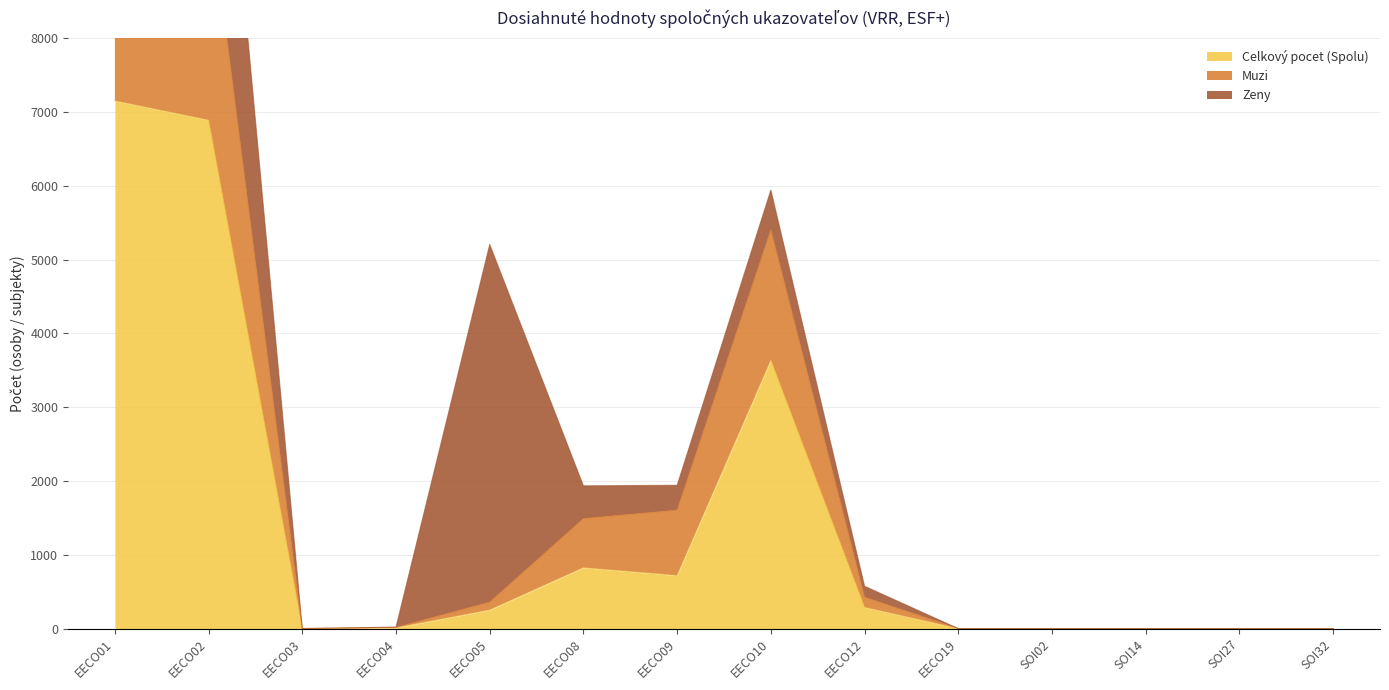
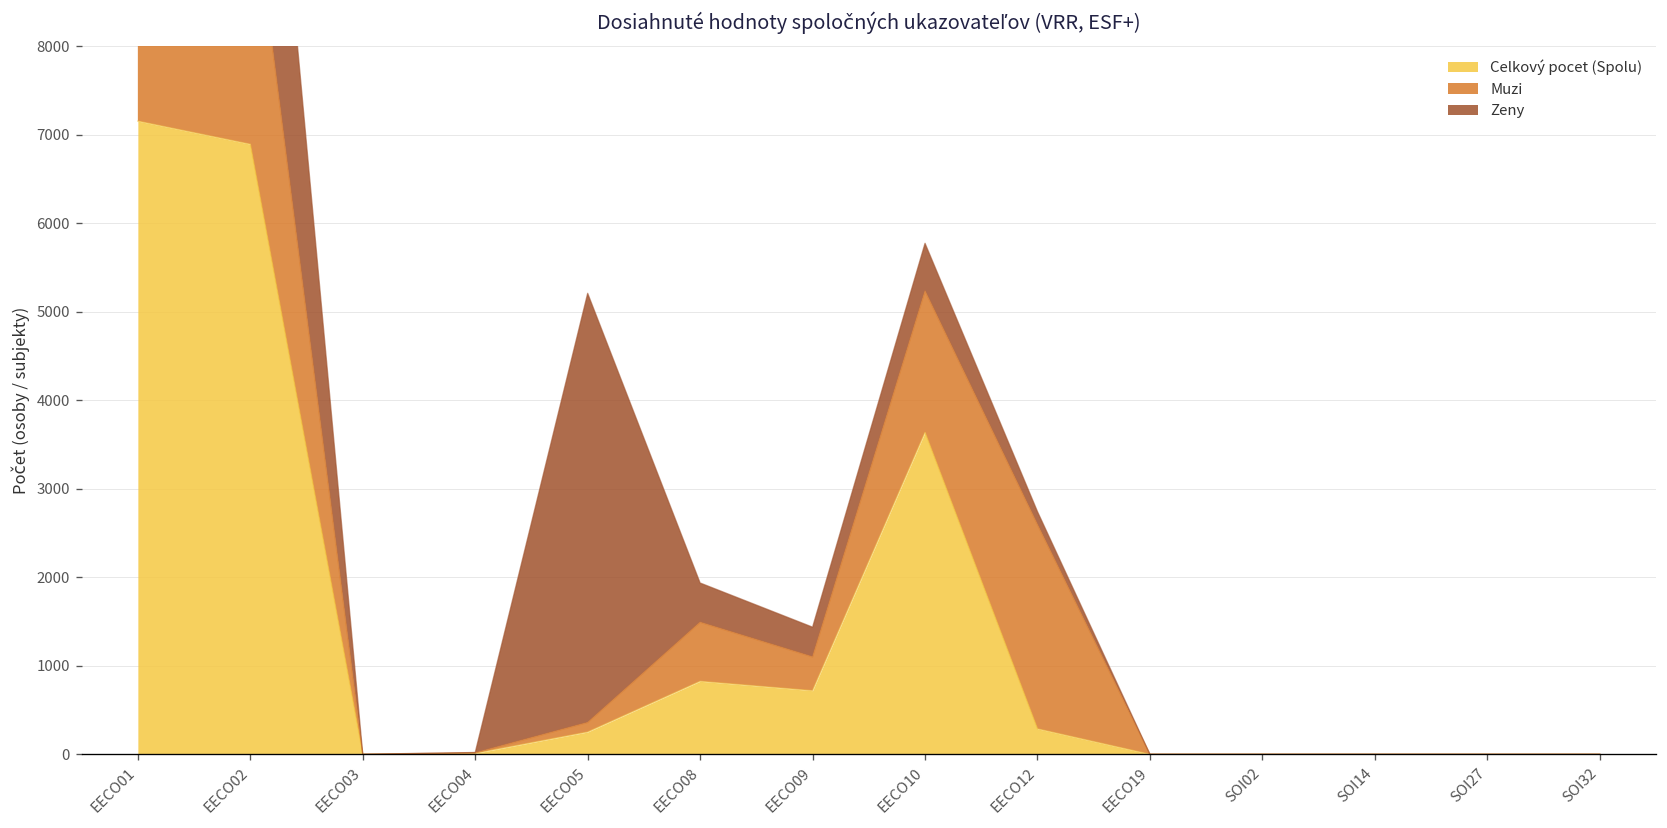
  {
    "Celkový pocet (Spolu)": {
      "EECO01": 7200,
      "EECO02": 6900,
      "EECO05": 300,
      "EECO08": 800,
      "EECO09": 700,
      "EECO10": 3600,
      "EECO12": 300
    },
    "Muzi": {
      "EECO05": 100,
      "EECO08": 700,
-     "EECO09": 900,
-     "EECO10": 1800,
-     "EECO12": 100
+     "EECO09": 400,
+     "EECO10": 1600,
+     "EECO12": 2300
    },
    "Zeny": {
      "EECO05": 4800,
      "EECO08": 400,
      "EECO09": 300,
      "EECO10": 500,
      "EECO12": 100
    }
  }
